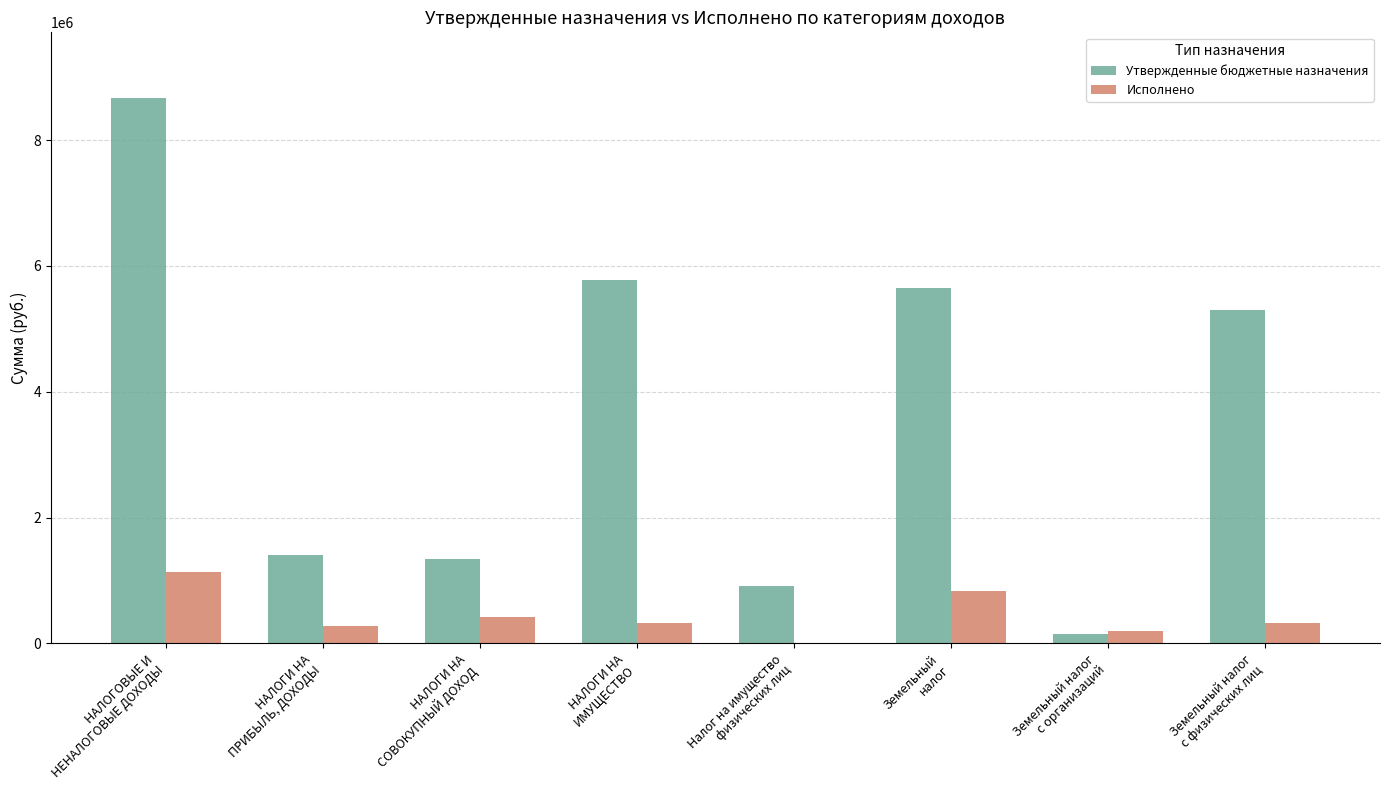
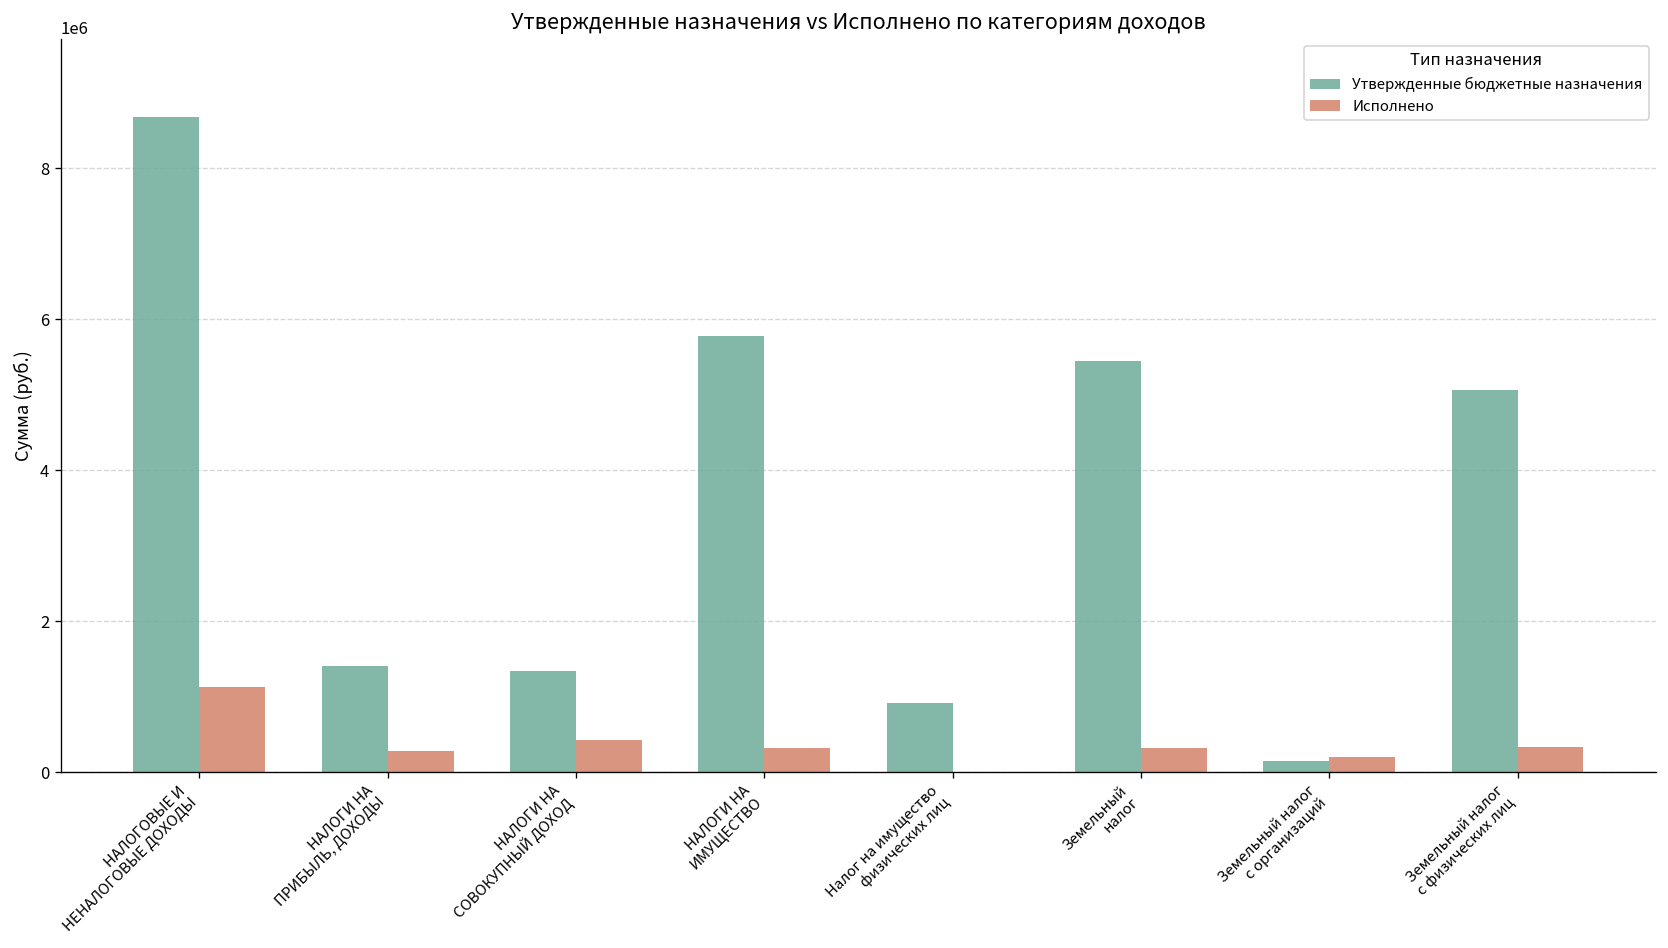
  {
    "Утвержденные бюджетные назначения": {
      "НАЛОГОВЫЕ И НЕНАЛОГОВЫЕ ДОХОДЫ": 8700000,
      "НАЛОГИ НА ПРИБЫЛЬ, ДОХОДЫ": 1400000,
      "НАЛОГИ НА СОВОКУПНЫЙ ДОХОД": 1300000,
      "НАЛОГИ НА ИМУЩЕСТВО": 5800000,
      "Налог на имущество физических лиц": 900000,
-     "Земельный налог": 5600000,
+     "Земельный налог": 5400000,
      "Земельный налог с организаций": 100000,
-     "Земельный налог с физических лиц": 5300000
+     "Земельный налог с физических лиц": 5100000
    },
    "Исполнено": {
      "НАЛОГОВЫЕ И НЕНАЛОГОВЫЕ ДОХОДЫ": 1100000,
      "НАЛОГИ НА ПРИБЫЛЬ, ДОХОДЫ": 300000,
      "НАЛОГИ НА СОВОКУПНЫЙ ДОХОД": 400000,
      "НАЛОГИ НА ИМУЩЕСТВО": 300000,
-     "Земельный налог": 800000,
+     "Земельный налог": 300000,
      "Земельный налог с организаций": 200000,
      "Земельный налог с физических лиц": 300000
    }
  }
